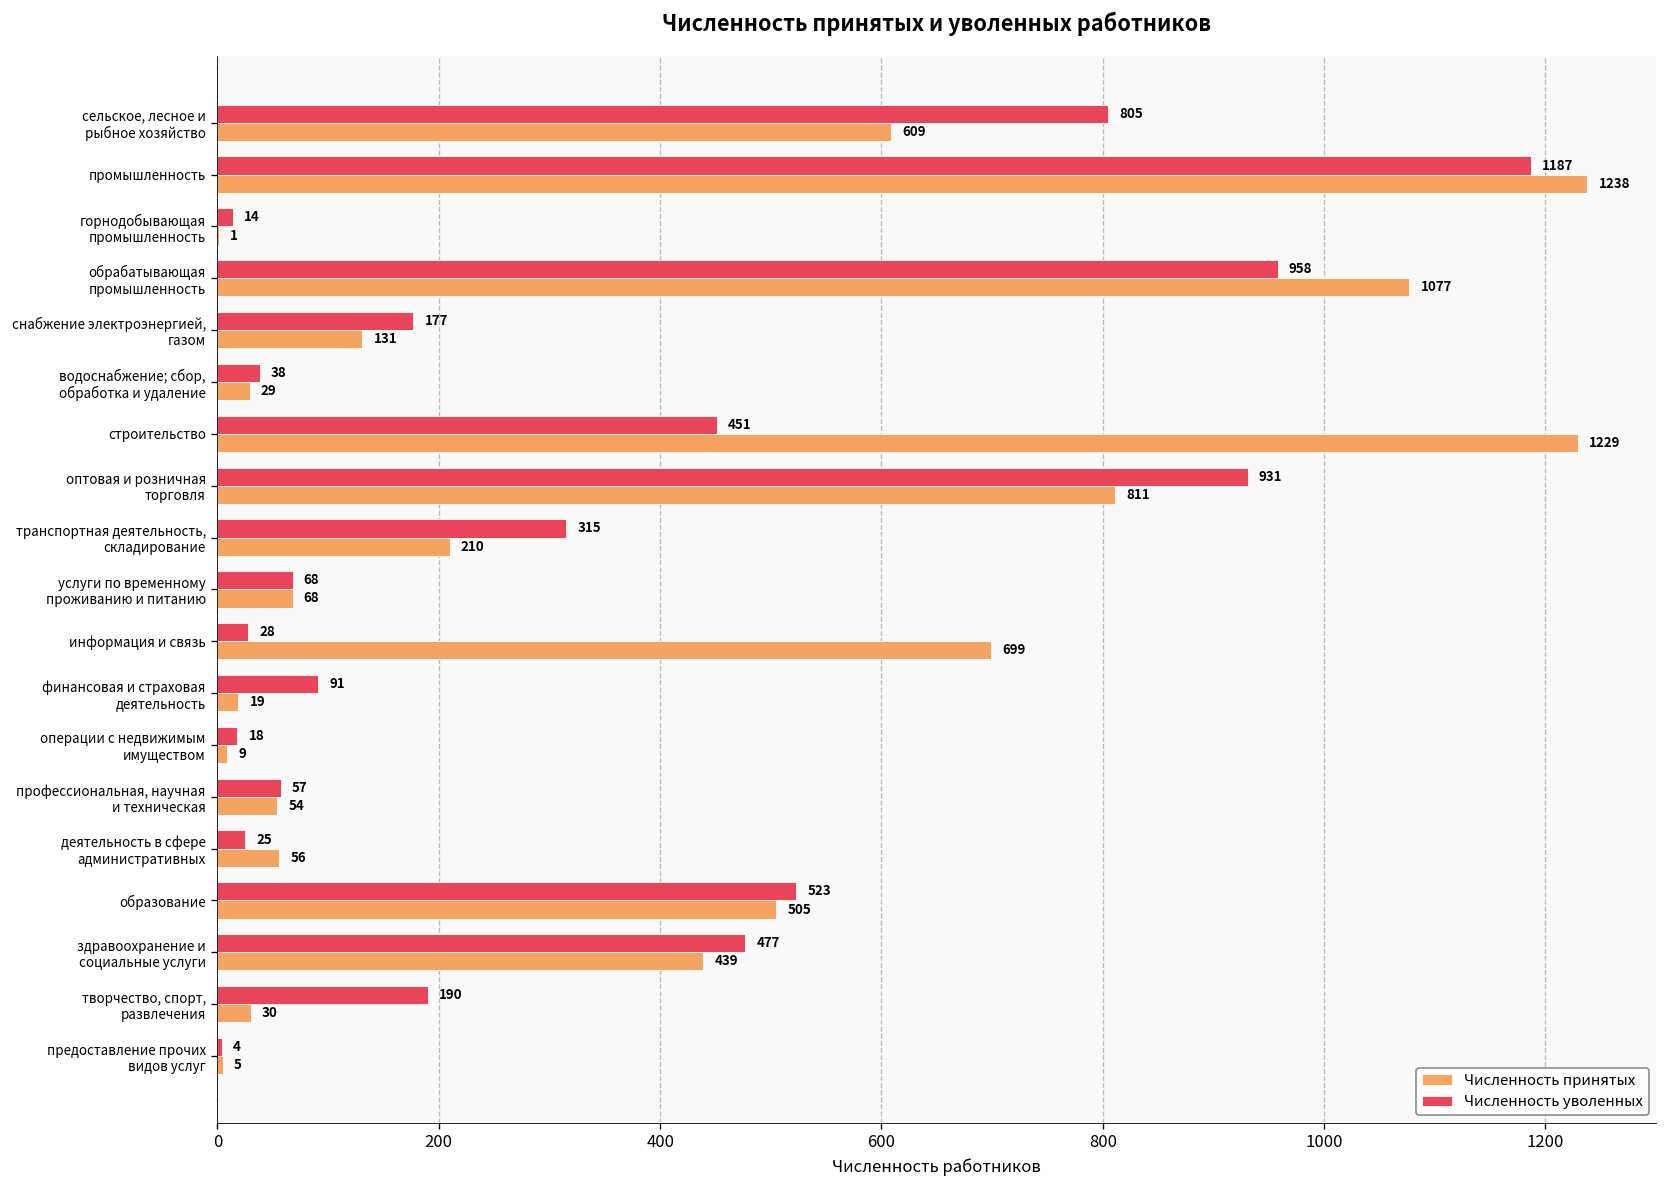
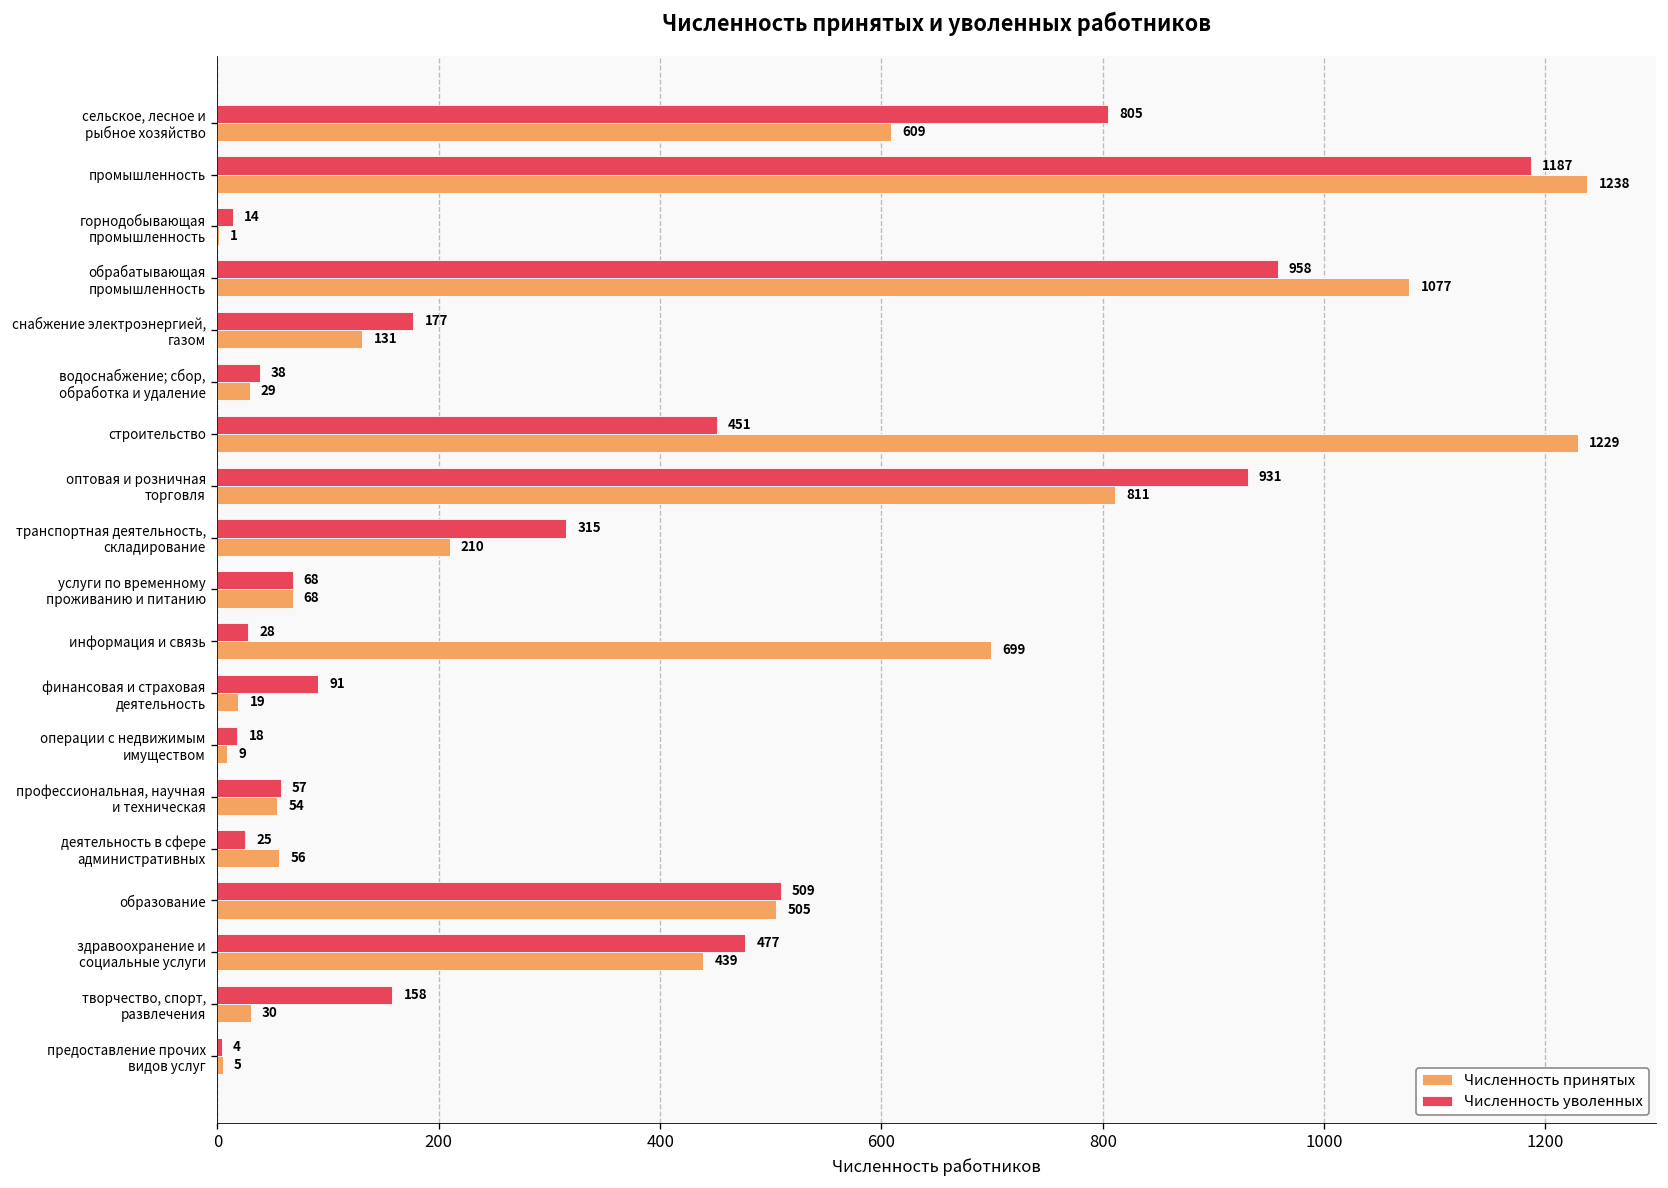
  {
    "Численность принятых": {
      "сельское, лесное и рыбное хозяйство": 609,
      "промышленность": 1238,
      "горнодобывающая промышленность": 1,
      "обрабатывающая промышленность": 1077,
      "снабжение электроэнергией, газом": 131,
      "водоснабжение; сбор, обработка и удаление": 29,
      "строительство": 1229,
      "оптовая и розничная торговля": 811,
      "транспортная деятельность, складирование": 210,
      "услуги по временному проживанию и питанию": 68,
      "информация и связь": 699,
      "финансовая и страховая деятельность": 19,
      "операции с недвижимым имуществом": 9,
      "профессиональная, научная и техническая": 54,
      "деятельность в сфере административных": 56,
      "образование": 505,
      "здравоохранение и социальные услуги": 439,
      "творчество, спорт, развлечения": 30,
      "предоставление прочих видов услуг": 5
    },
    "Численность уволенных": {
      "сельское, лесное и рыбное хозяйство": 805,
      "промышленность": 1187,
      "горнодобывающая промышленность": 14,
      "обрабатывающая промышленность": 958,
      "снабжение электроэнергией, газом": 177,
      "водоснабжение; сбор, обработка и удаление": 38,
      "строительство": 451,
      "оптовая и розничная торговля": 931,
      "транспортная деятельность, складирование": 315,
      "услуги по временному проживанию и питанию": 68,
      "информация и связь": 28,
      "финансовая и страховая деятельность": 91,
      "операции с недвижимым имуществом": 18,
      "профессиональная, научная и техническая": 57,
      "деятельность в сфере административных": 25,
-     "образование": 523,
+     "образование": 509,
      "здравоохранение и социальные услуги": 477,
-     "творчество, спорт, развлечения": 190,
+     "творчество, спорт, развлечения": 158,
      "предоставление прочих видов услуг": 4
    }
  }
